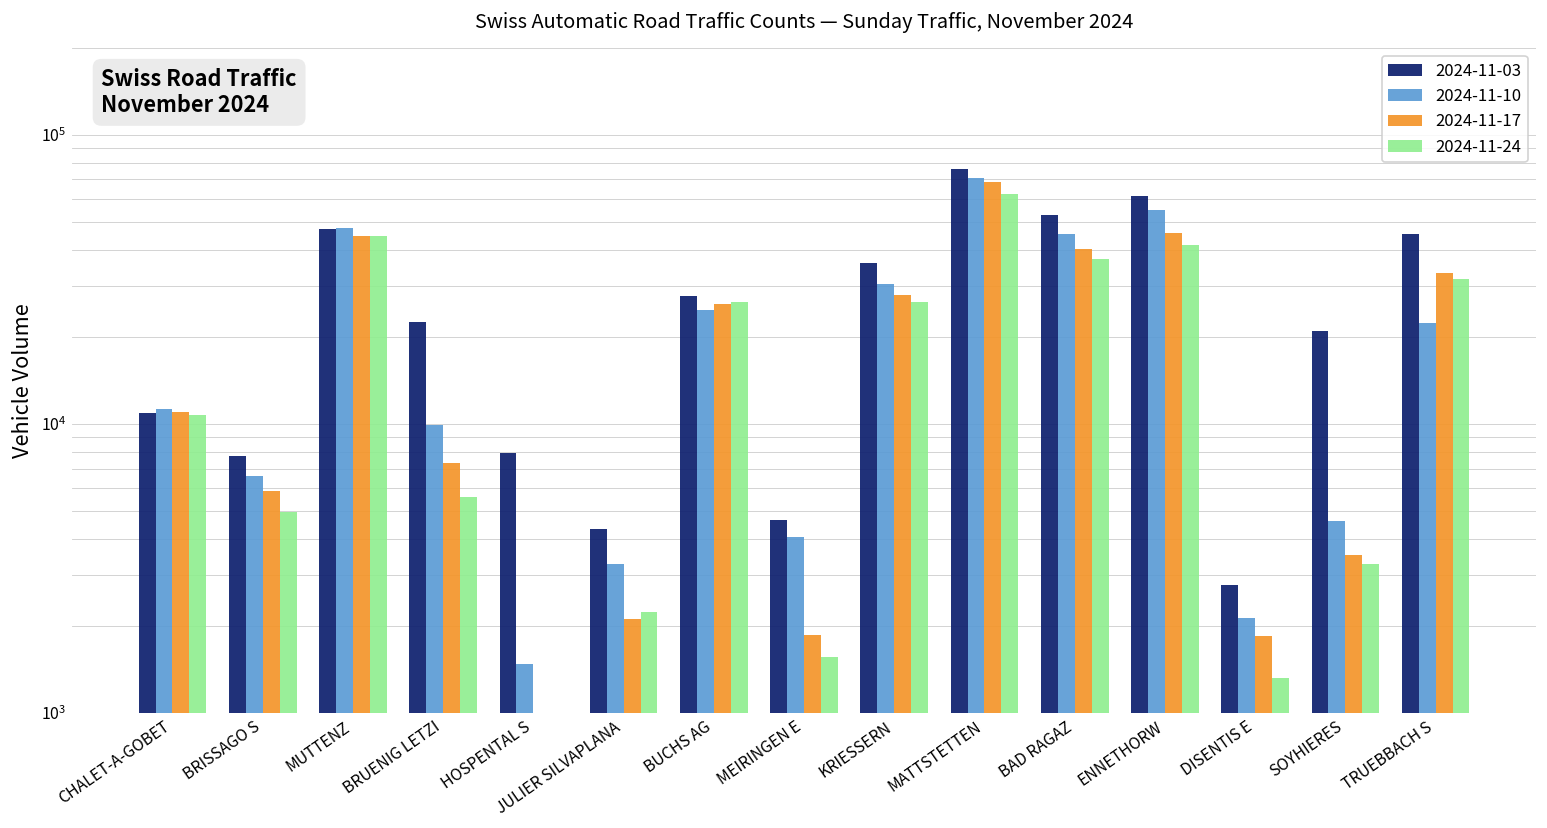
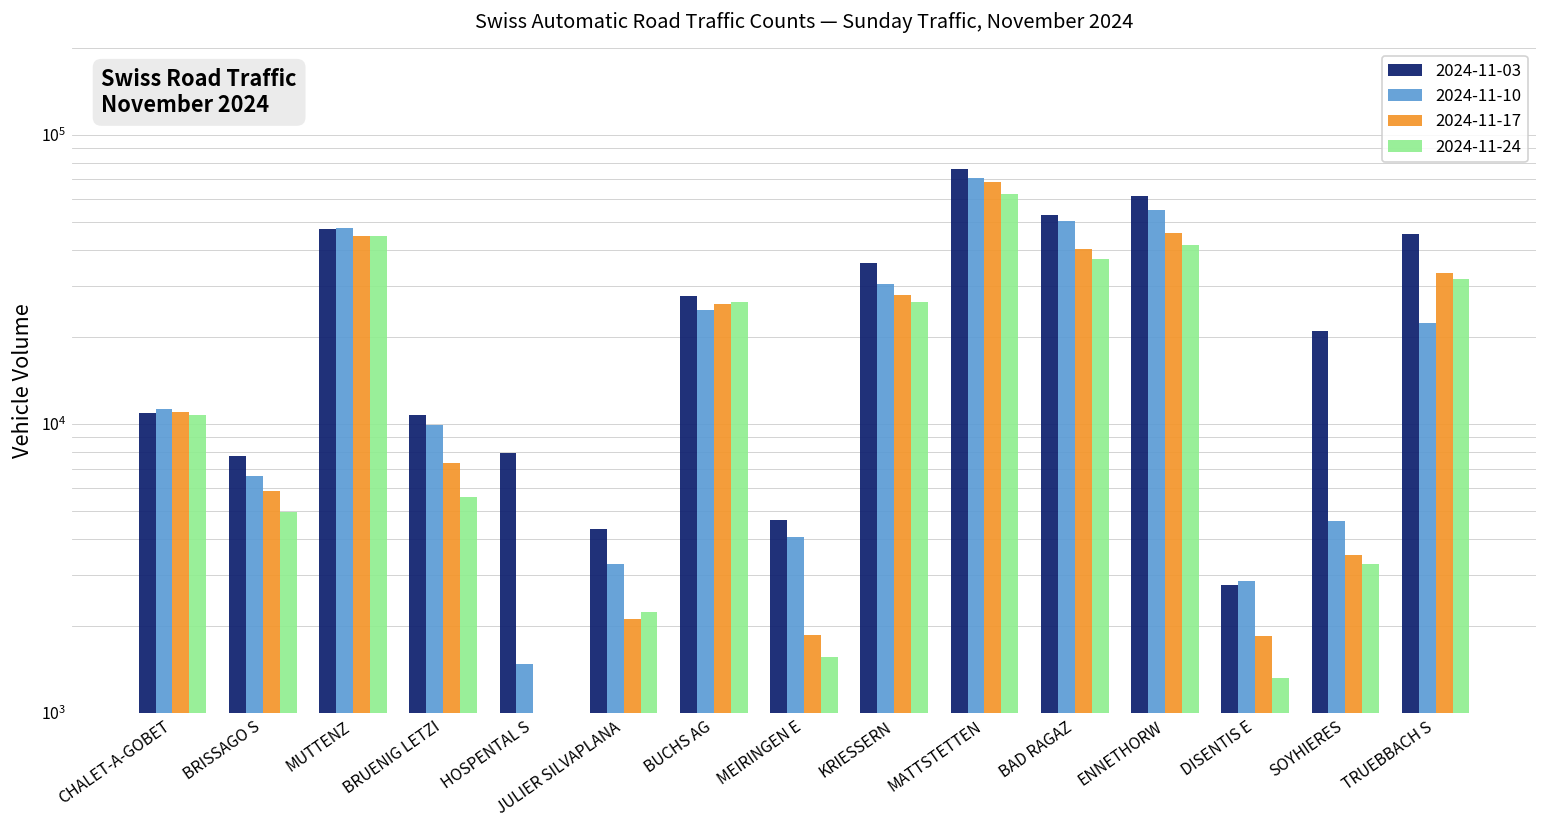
  {
    "2024-11-03": {
      "CHALET-A-GOBET": 11000,
      "BRISSAGO S": 7700,
      "MUTTENZ": 47000,
-     "BRUENIG LETZI": 23000,
+     "BRUENIG LETZI": 11000,
      "HOSPENTAL S": 7900,
      "JULIER SILVAPLANA": 4300,
      "BUCHS AG": 28000,
      "MEIRINGEN E": 4600,
      "KRIESSERN": 36000,
      "MATTSTETTEN": 76000,
      "BAD RAGAZ": 53000,
      "ENNETHORW": 61000,
      "DISENTIS E": 2800,
      "SOYHIERES": 21000,
      "TRUEBBACH S": 45000
    },
    "2024-11-10": {
      "CHALET-A-GOBET": 11000,
      "BRISSAGO S": 6600,
      "MUTTENZ": 47000,
      "BRUENIG LETZI": 9900,
      "HOSPENTAL S": 1500,
      "JULIER SILVAPLANA": 3300,
      "BUCHS AG": 25000,
      "MEIRINGEN E": 4000,
      "KRIESSERN": 31000,
      "MATTSTETTEN": 71000,
-     "BAD RAGAZ": 45000,
+     "BAD RAGAZ": 50000,
      "ENNETHORW": 55000,
-     "DISENTIS E": 2100,
+     "DISENTIS E": 2900,
      "SOYHIERES": 4600,
      "TRUEBBACH S": 22000
    }
  }
